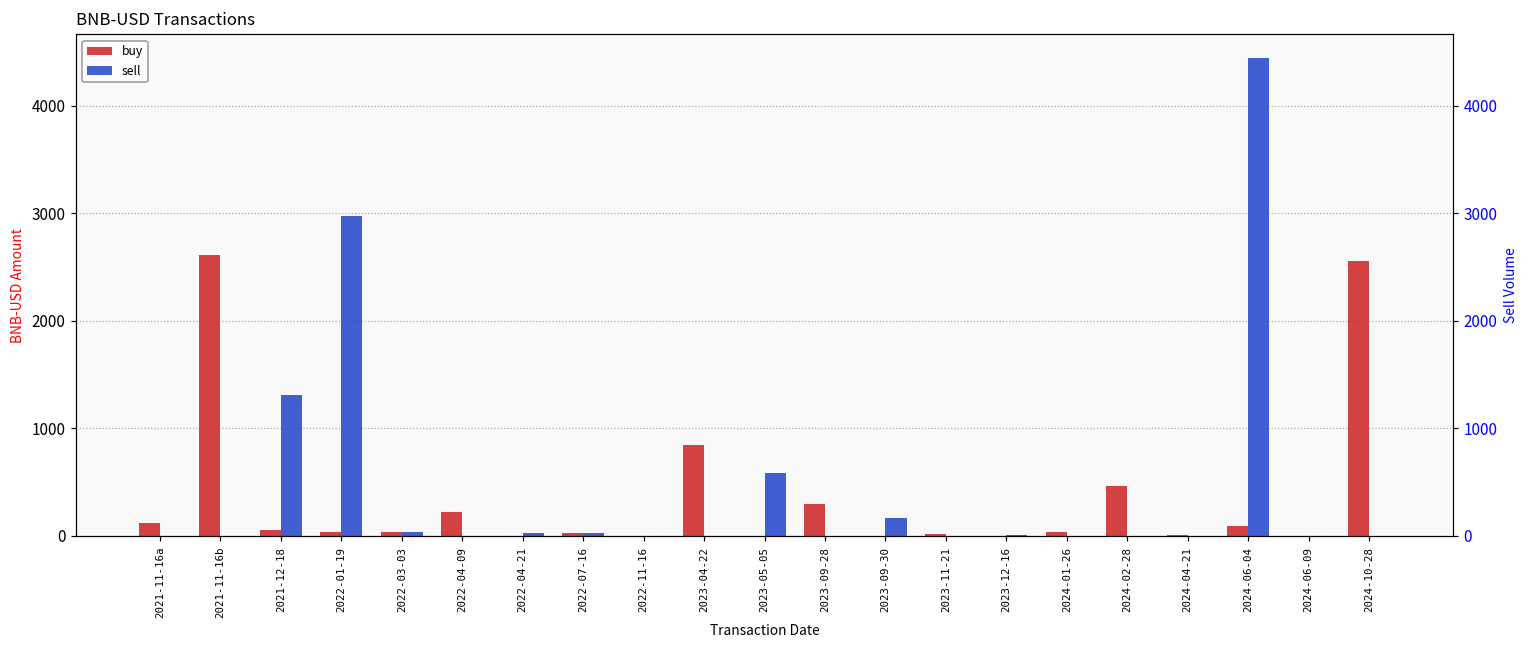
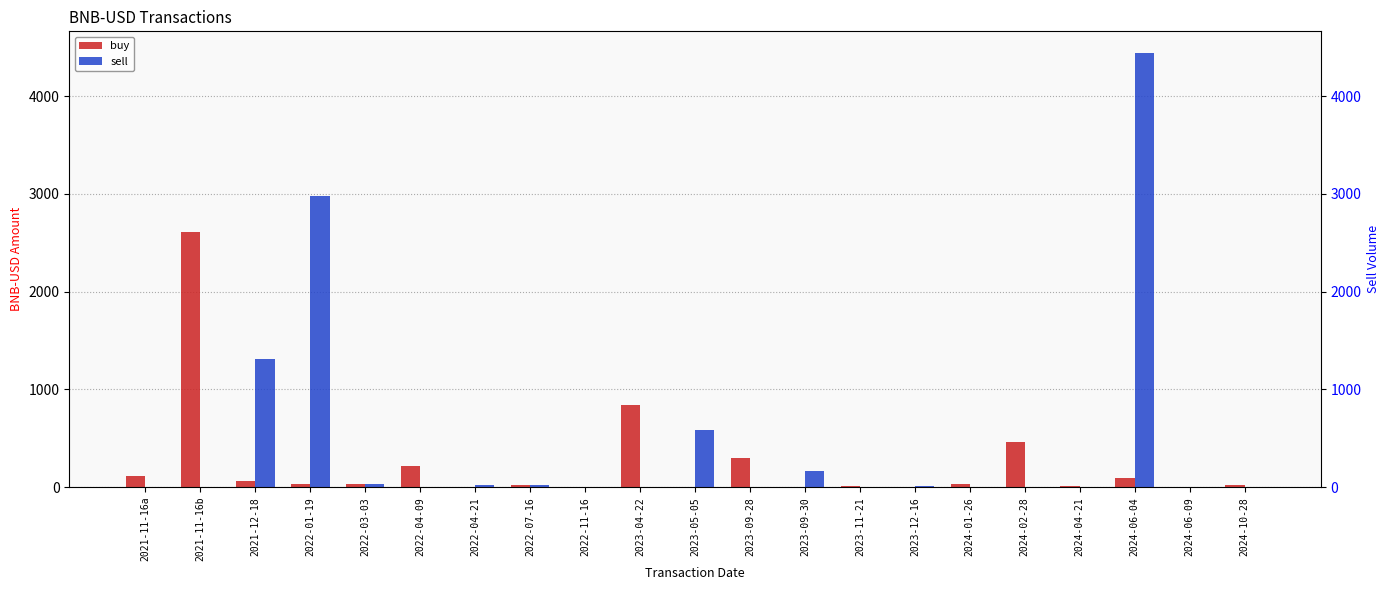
  {
    "buy": {
      "2021-11-16a": 100,
      "2021-11-16b": 2600,
      "2021-12-18": 100,
      "2022-01-19": 0,
      "2022-03-03": 0,
      "2022-04-09": 200,
      "2022-04-21": 0,
      "2022-11-16": 0,
      "2023-04-22": 800,
      "2023-05-05": 0,
      "2023-09-28": 300,
      "2023-09-30": 0,
      "2023-12-16": 0,
      "2024-01-26": 0,
      "2024-02-28": 500,
      "2024-06-04": 100,
-     "2024-10-28": 2600
+     "2024-10-28": 0
    },
    "sell": {
      "2021-11-16a": 0,
      "2021-11-16b": 0,
      "2021-12-18": 1300,
      "2022-01-19": 3000,
      "2022-03-03": 0,
      "2022-04-09": 0,
      "2023-04-22": 0,
      "2023-05-05": 600,
      "2023-09-28": 0,
      "2023-09-30": 200,
      "2023-11-21": 0,
      "2024-01-26": 0,
      "2024-02-28": 0,
      "2024-04-21": 0,
      "2024-06-04": 4400,
      "2024-06-09": 0,
      "2024-10-28": 0
    }
  }
